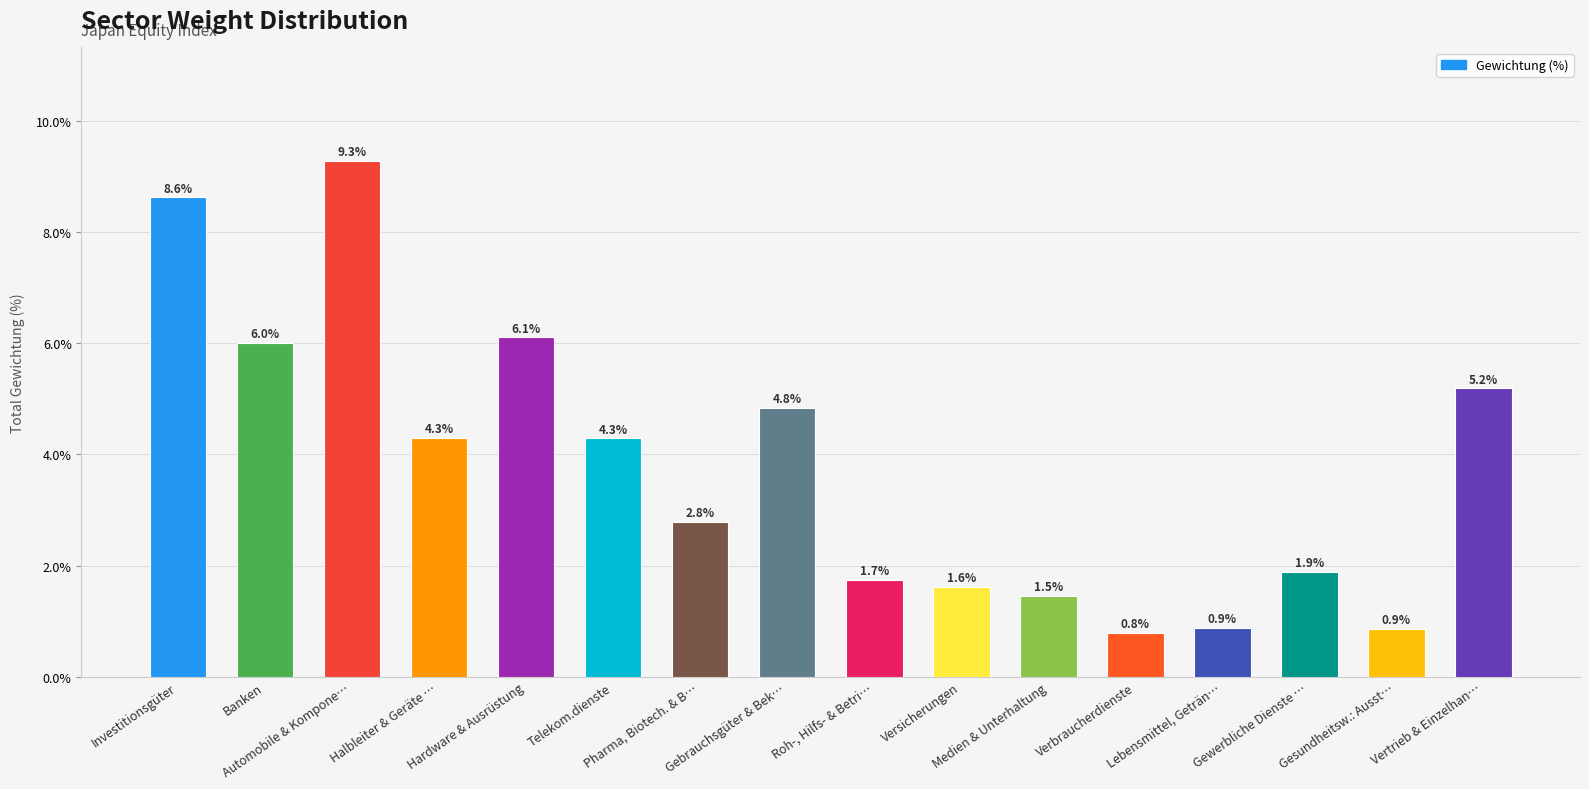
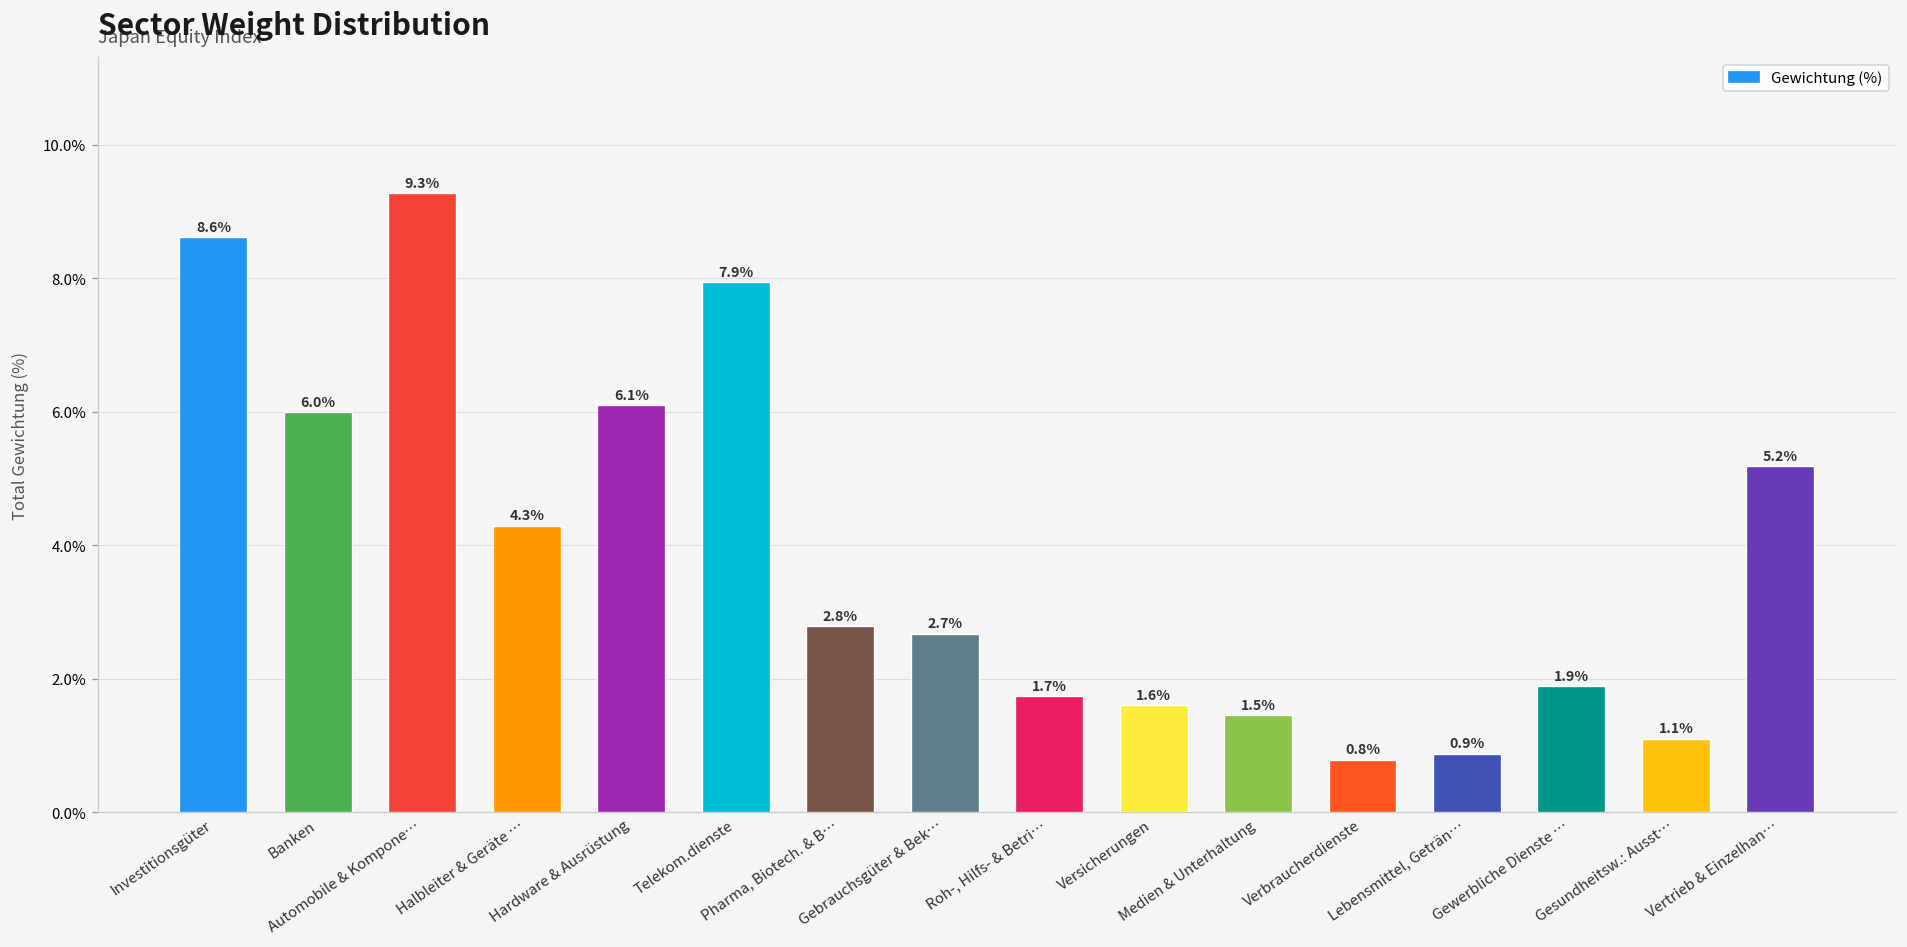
  {
    "Investitionsgüter": "8.6%",
    "Banken": "6.0%",
    "Automobile & Kompone…": "9.3%",
    "Halbleiter & Geräte …": "4.3%",
    "Hardware & Ausrüstung": "6.1%",
-   "Telekom.dienste": "4.3%",
+   "Telekom.dienste": "7.9%",
    "Pharma, Biotech. & B…": "2.8%",
-   "Gebrauchsgüter & Bek…": "4.8%",
+   "Gebrauchsgüter & Bek…": "2.7%",
    "Roh-, Hilfs- & Betri…": "1.7%",
    "Versicherungen": "1.6%",
    "Medien & Unterhaltung": "1.5%",
    "Verbraucherdienste": "0.8%",
    "Lebensmittel, Geträn…": "0.9%",
    "Gewerbliche Dienste …": "1.9%",
-   "Gesundheitsw.: Ausst…": "0.9%",
+   "Gesundheitsw.: Ausst…": "1.1%",
    "Vertrieb & Einzelhan…": "5.2%"
  }
